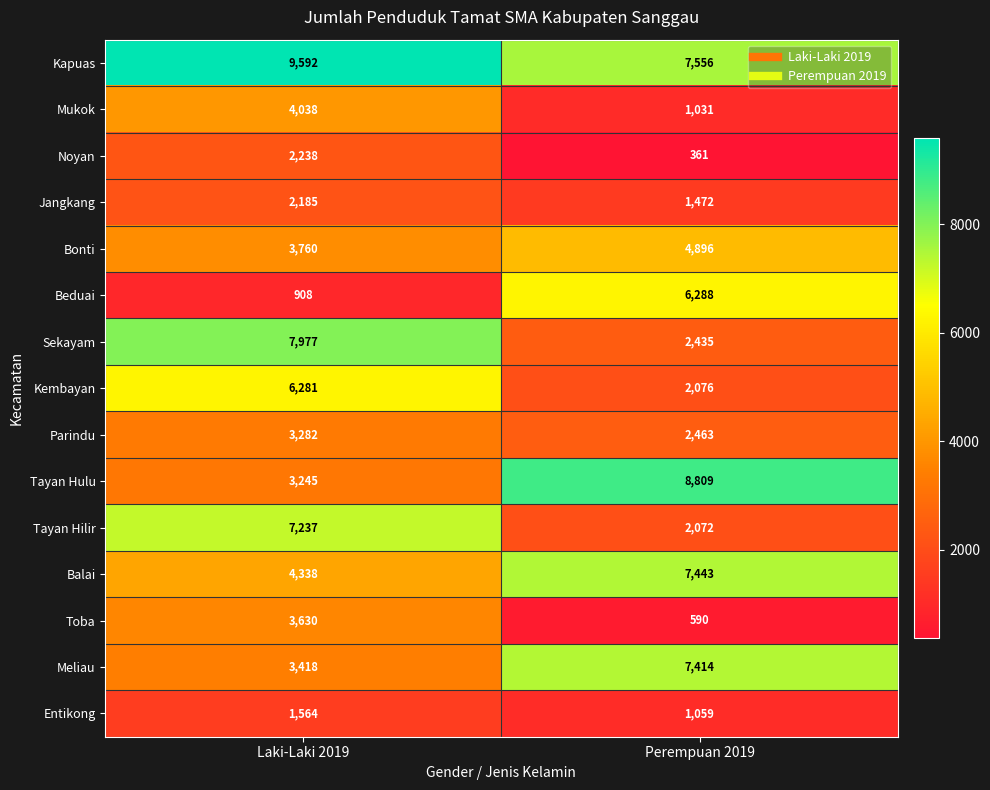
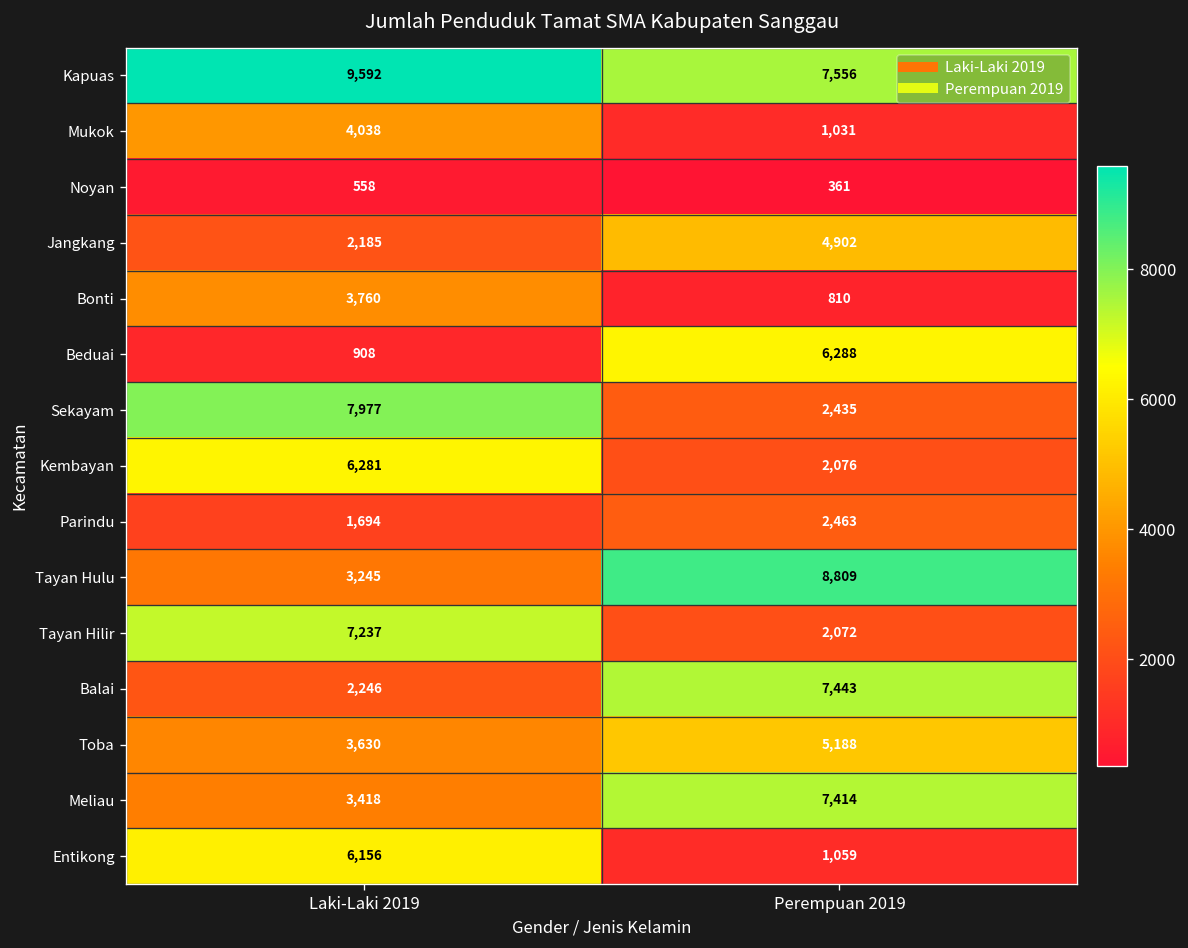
  {
    "Kapuas": {
      "Laki-Laki 2019": "9,592",
      "Perempuan 2019": "7,556"
    },
    "Mukok": {
      "Laki-Laki 2019": "4,038",
      "Perempuan 2019": "1,031"
    },
    "Noyan": {
-     "Laki-Laki 2019": "2,238",
+     "Laki-Laki 2019": "558",
      "Perempuan 2019": "361"
    },
    "Jangkang": {
      "Laki-Laki 2019": "2,185",
-     "Perempuan 2019": "1,472"
+     "Perempuan 2019": "4,902"
    },
    "Bonti": {
      "Laki-Laki 2019": "3,760",
-     "Perempuan 2019": "4,896"
+     "Perempuan 2019": "810"
    },
    "Beduai": {
      "Laki-Laki 2019": "908",
      "Perempuan 2019": "6,288"
    },
    "Sekayam": {
      "Laki-Laki 2019": "7,977",
      "Perempuan 2019": "2,435"
    },
    "Kembayan": {
      "Laki-Laki 2019": "6,281",
      "Perempuan 2019": "2,076"
    },
    "Parindu": {
-     "Laki-Laki 2019": "3,282",
+     "Laki-Laki 2019": "1,694",
      "Perempuan 2019": "2,463"
    },
    "Tayan Hulu": {
      "Laki-Laki 2019": "3,245",
      "Perempuan 2019": "8,809"
    },
    "Tayan Hilir": {
      "Laki-Laki 2019": "7,237",
      "Perempuan 2019": "2,072"
    },
    "Balai": {
-     "Laki-Laki 2019": "4,338",
+     "Laki-Laki 2019": "2,246",
      "Perempuan 2019": "7,443"
    },
    "Toba": {
      "Laki-Laki 2019": "3,630",
-     "Perempuan 2019": "590"
+     "Perempuan 2019": "5,188"
    },
    "Meliau": {
      "Laki-Laki 2019": "3,418",
      "Perempuan 2019": "7,414"
    },
    "Entikong": {
-     "Laki-Laki 2019": "1,564",
+     "Laki-Laki 2019": "6,156",
      "Perempuan 2019": "1,059"
    }
  }
